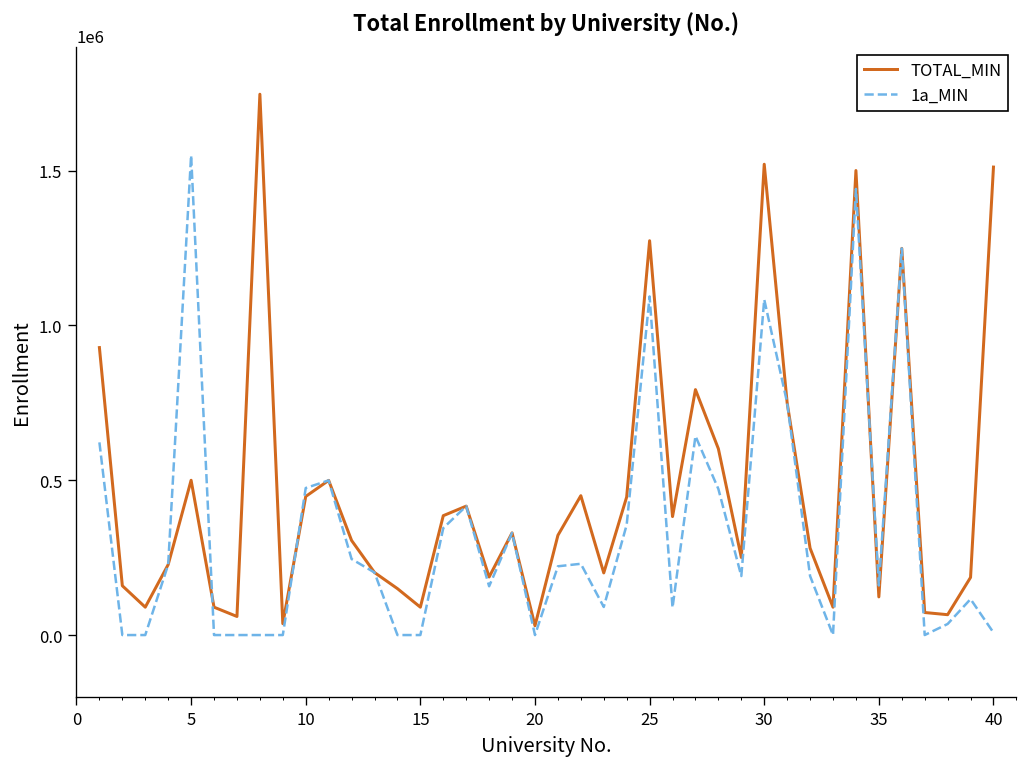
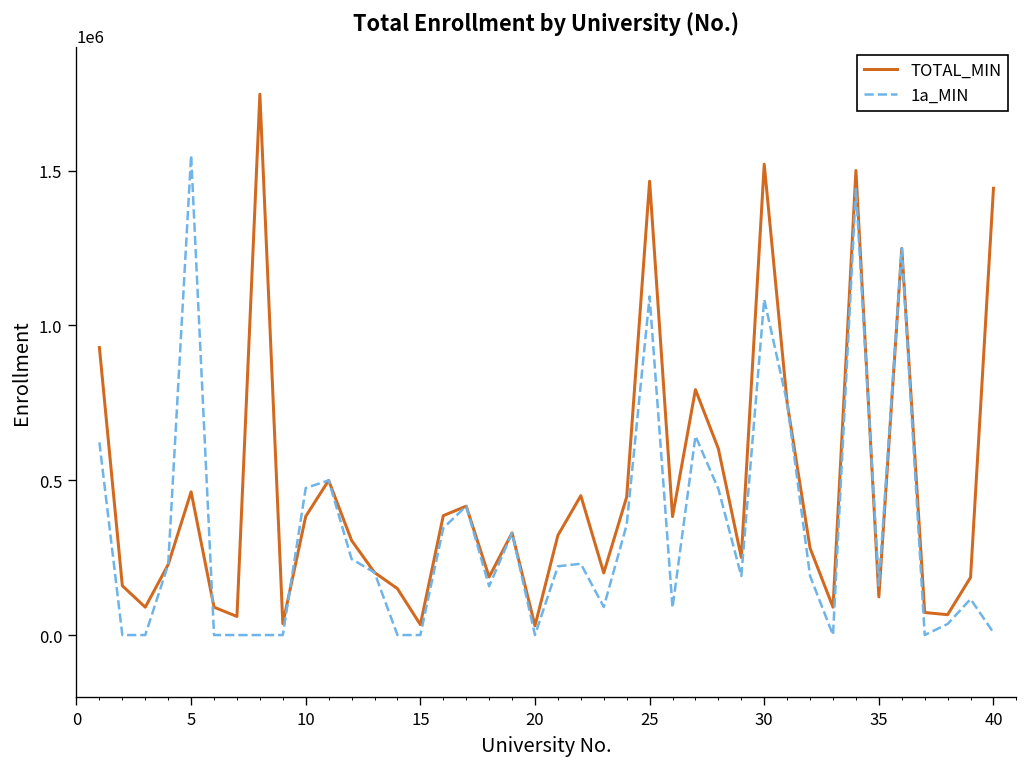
  {
    "TOTAL_MIN": {
-     "5": 500000,
-     "10": 450000,
-     "15": 90000,
+     "5": 460000,
+     "10": 380000,
+     "15": 30000,
      "20": 30000,
-     "25": 1270000,
+     "25": 1470000,
      "30": 1520000,
      "35": 120000,
-     "40": 1510000
+     "40": 1440000
    },
    "1a_MIN": {
      "5": 1550000,
      "10": 470000,
      "15": 0,
      "20": 0,
      "25": 1090000,
      "30": 1080000,
      "35": 160000,
      "40": 10000
    }
  }
